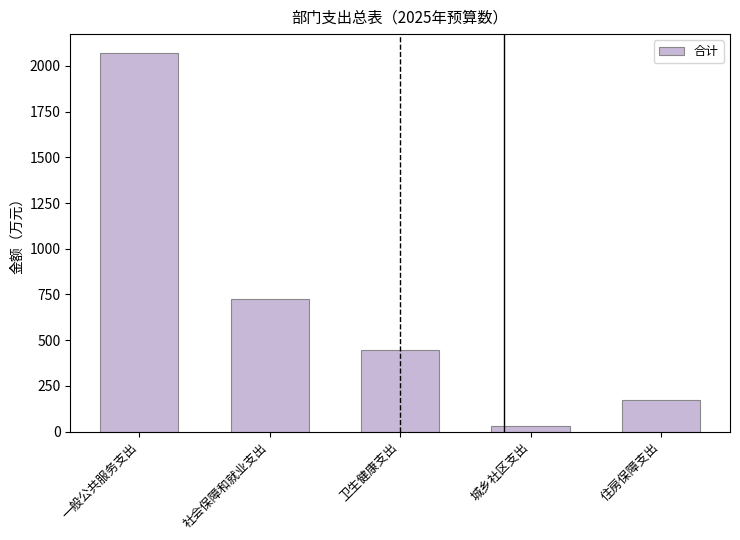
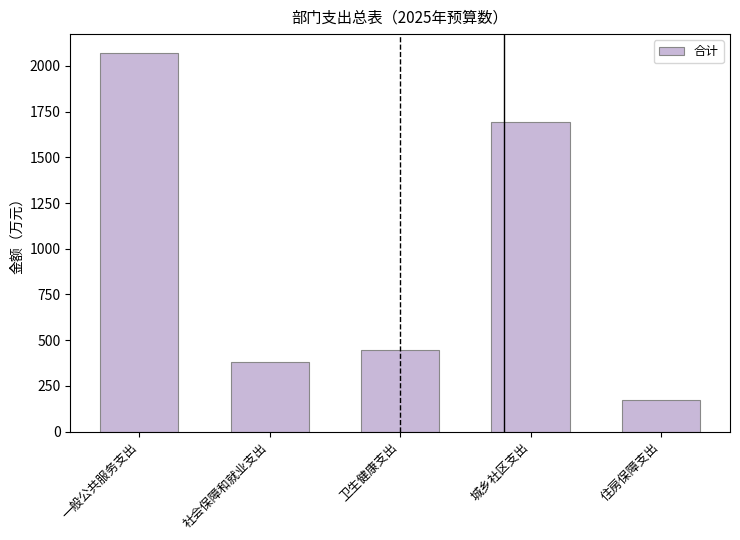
  {
    "一般公共服务支出": 2070,
-   "社会保障和就业支出": 730,
+   "社会保障和就业支出": 380,
    "卫生健康支出": 440,
-   "城乡社区支出": 30,
+   "城乡社区支出": 1690,
    "住房保障支出": 170
  }
